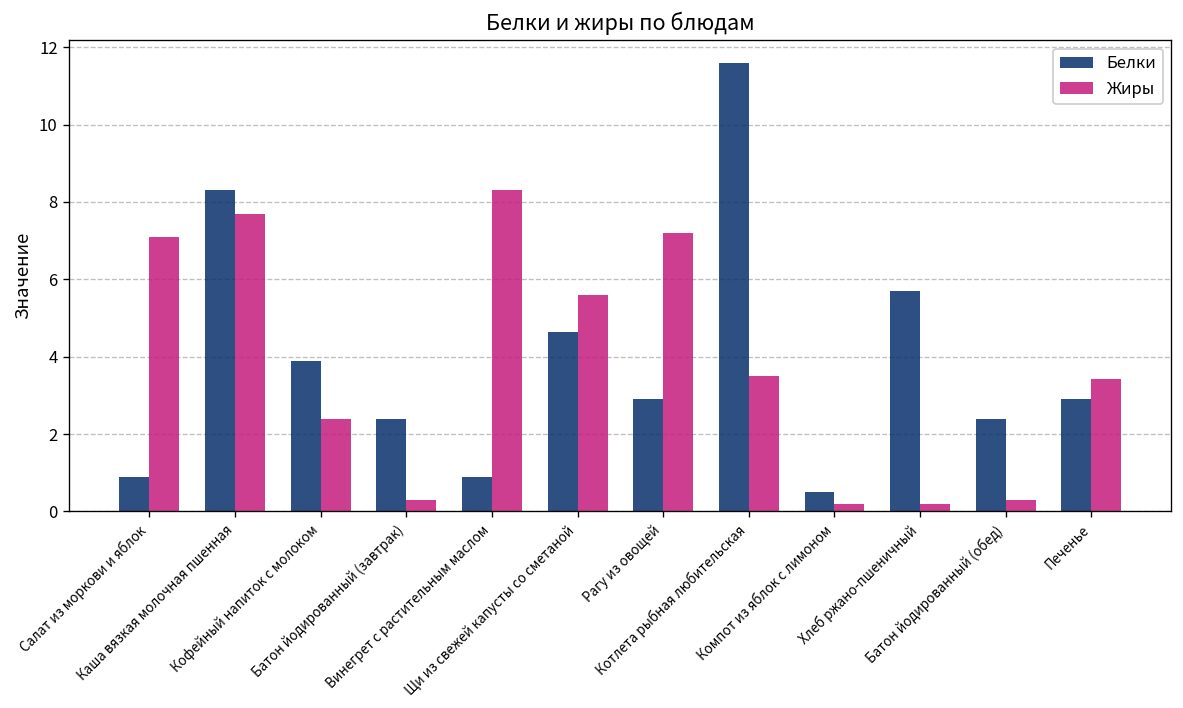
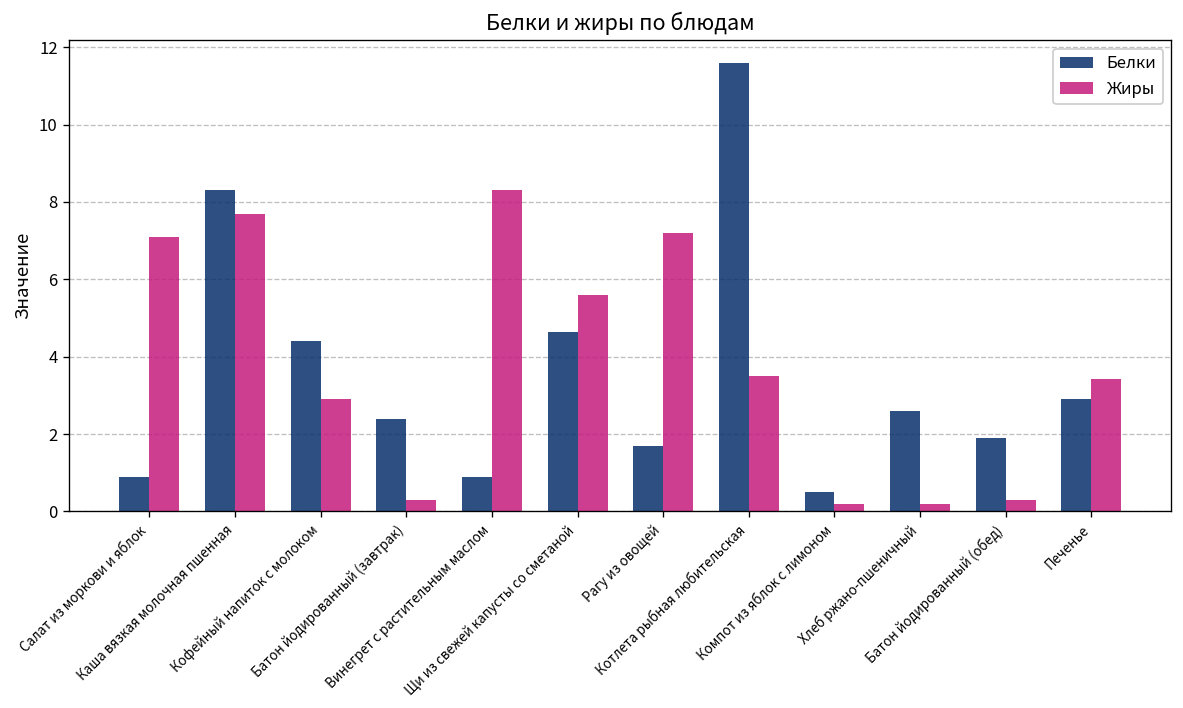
  {
    "Белки": {
      "Салат из моркови и яблок": 0.9,
      "Каша вязкая молочная пшенная": 8.3,
-     "Кофейный напиток с молоком": 3.9,
+     "Кофейный напиток с молоком": 4.4,
      "Батон йодированный (завтрак)": 2.4,
      "Винегрет с растительным маслом": 0.9,
      "Щи из свежей капусты со сметаной": 4.6,
-     "Рагу из овощей": 2.9,
+     "Рагу из овощей": 1.7,
      "Котлета рыбная любительская": 11.6,
      "Компот из яблок с лимоном": 0.5,
-     "Хлеб ржано-пшеничный": 5.7,
-     "Батон йодированный (обед)": 2.4,
+     "Хлеб ржано-пшеничный": 2.6,
+     "Батон йодированный (обед)": 1.9,
      "Печенье": 2.9
    },
    "Жиры": {
      "Салат из моркови и яблок": 7.1,
      "Каша вязкая молочная пшенная": 7.7,
-     "Кофейный напиток с молоком": 2.4,
+     "Кофейный напиток с молоком": 2.9,
      "Батон йодированный (завтрак)": 0.3,
      "Винегрет с растительным маслом": 8.3,
      "Щи из свежей капусты со сметаной": 5.6,
      "Рагу из овощей": 7.2,
      "Котлета рыбная любительская": 3.5,
      "Компот из яблок с лимоном": 0.2,
      "Хлеб ржано-пшеничный": 0.2,
      "Батон йодированный (обед)": 0.3,
      "Печенье": 3.4
    }
  }
